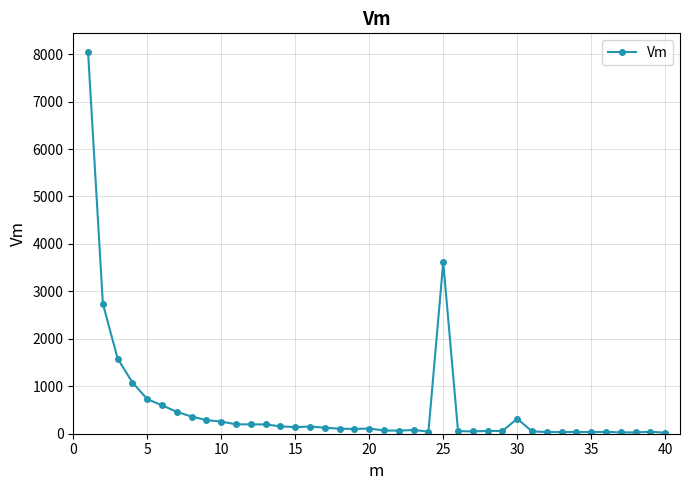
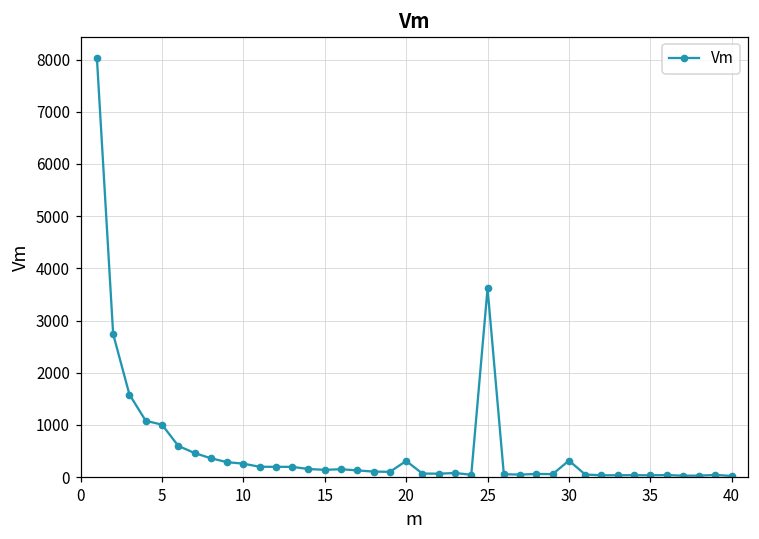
  {
-   "5": 700,
+   "5": 1000,
    "10": 300,
    "15": 100,
-   "20": 100,
+   "20": 300,
    "25": 3600,
    "30": 300,
    "35": 0,
    "40": 0
  }
